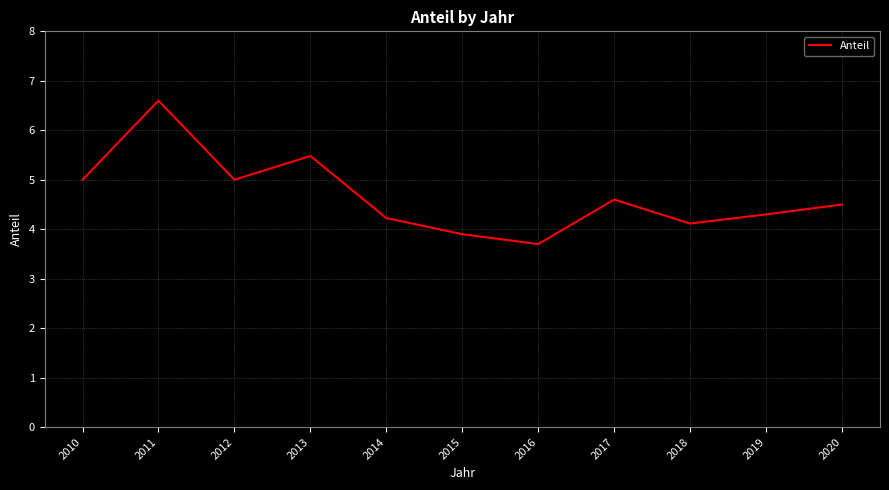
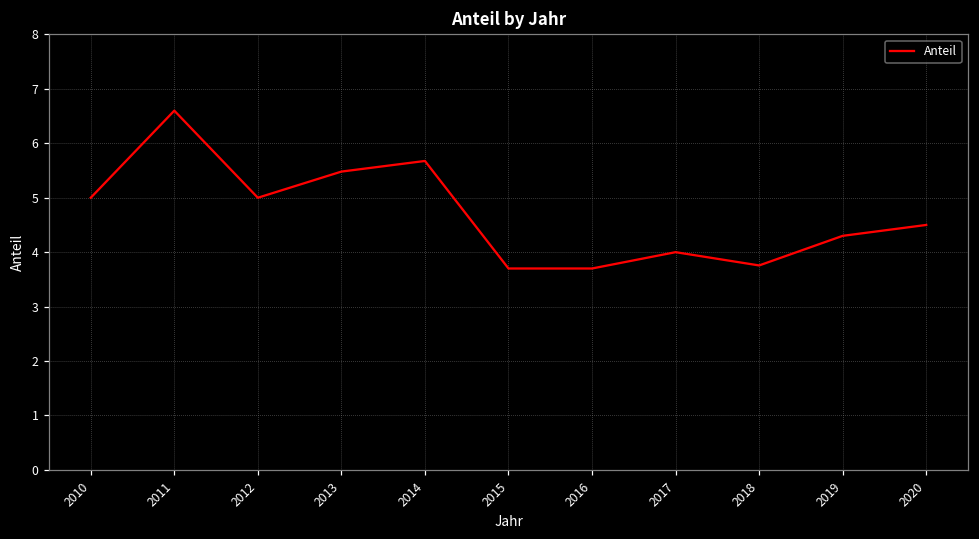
  {
    "2010": 5.0,
    "2011": 6.6,
    "2012": 5.0,
    "2013": 5.5,
-   "2014": 4.2,
-   "2015": 3.9,
+   "2014": 5.7,
+   "2015": 3.7,
    "2016": 3.7,
-   "2017": 4.6,
-   "2018": 4.1,
+   "2017": 4.0,
+   "2018": 3.8,
    "2019": 4.3,
    "2020": 4.5
  }
